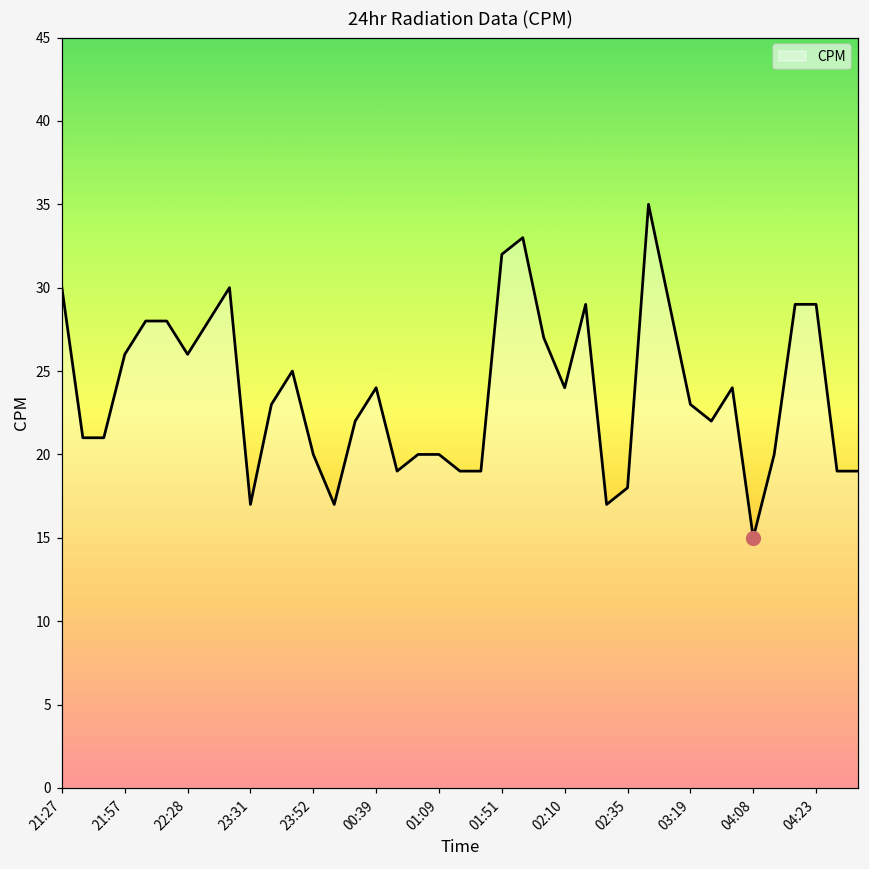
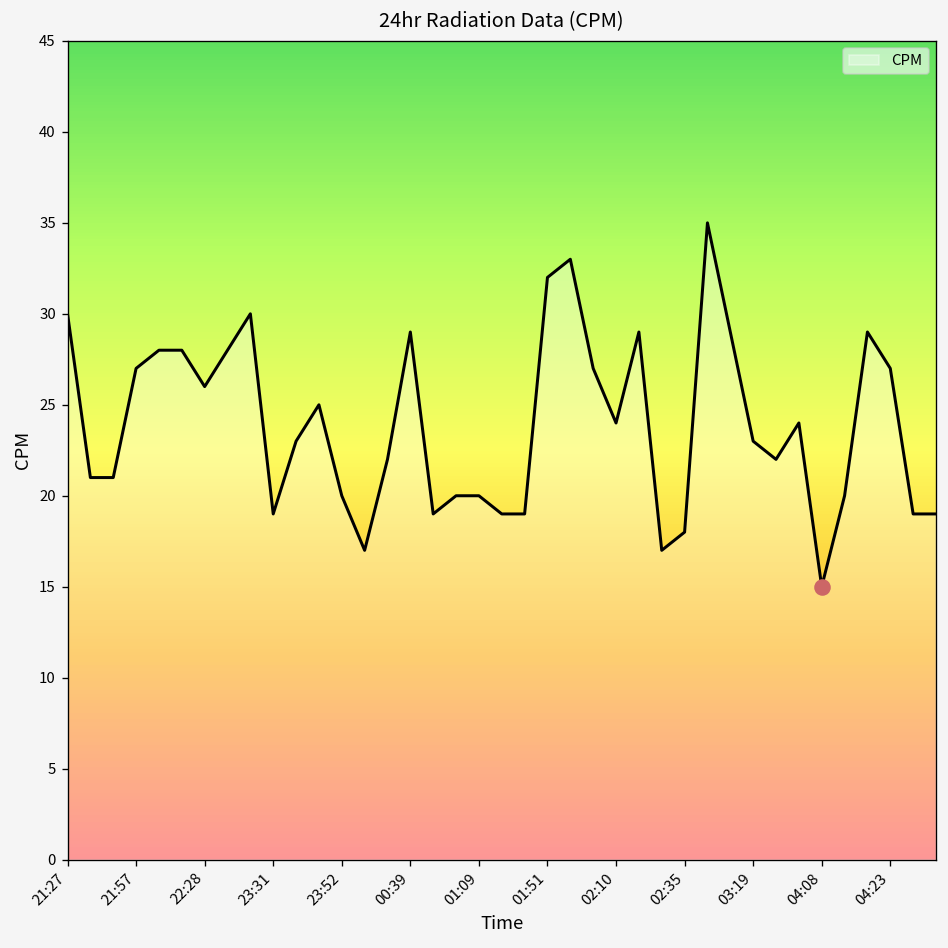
  {
    "CPM": {
      "21:27": 30,
-     "21:57": 26,
+     "21:57": 27,
      "22:28": 26,
-     "23:31": 17,
+     "23:31": 19,
      "23:52": 20,
-     "00:39": 24,
+     "00:39": 29,
      "01:09": 20,
      "01:51": 32,
      "02:10": 24,
      "02:35": 18,
      "03:19": 23,
-     "04:23": 29
+     "04:23": 27
    }
  }
